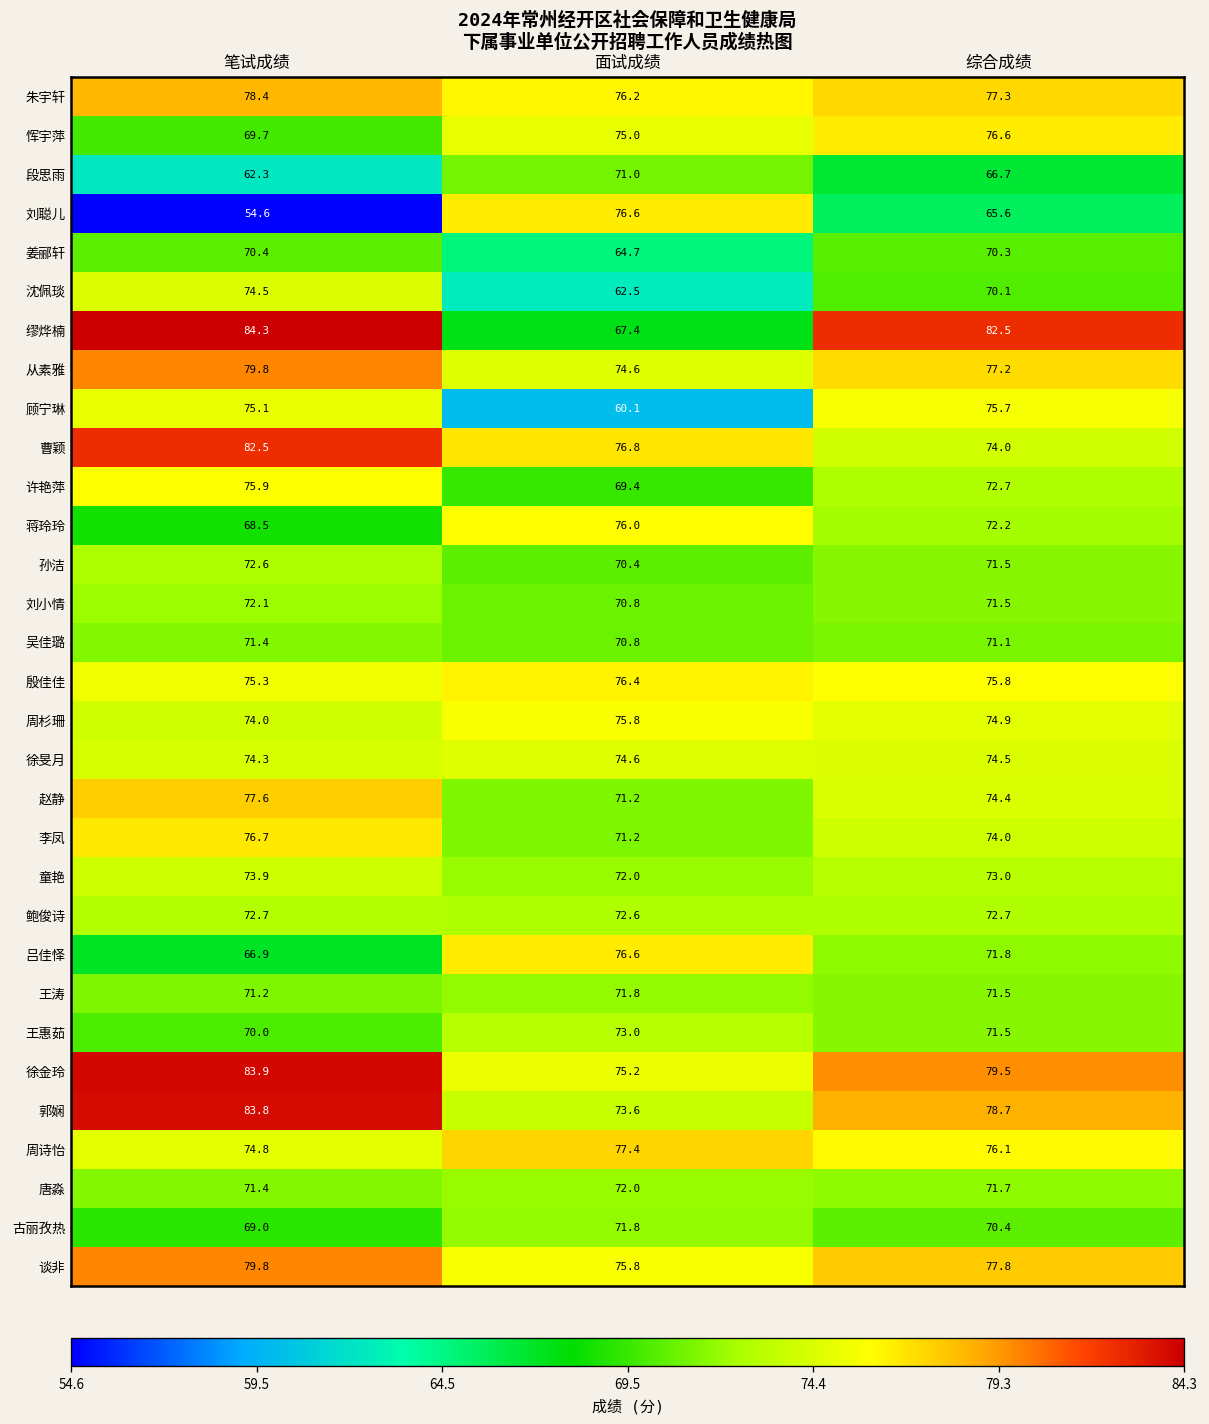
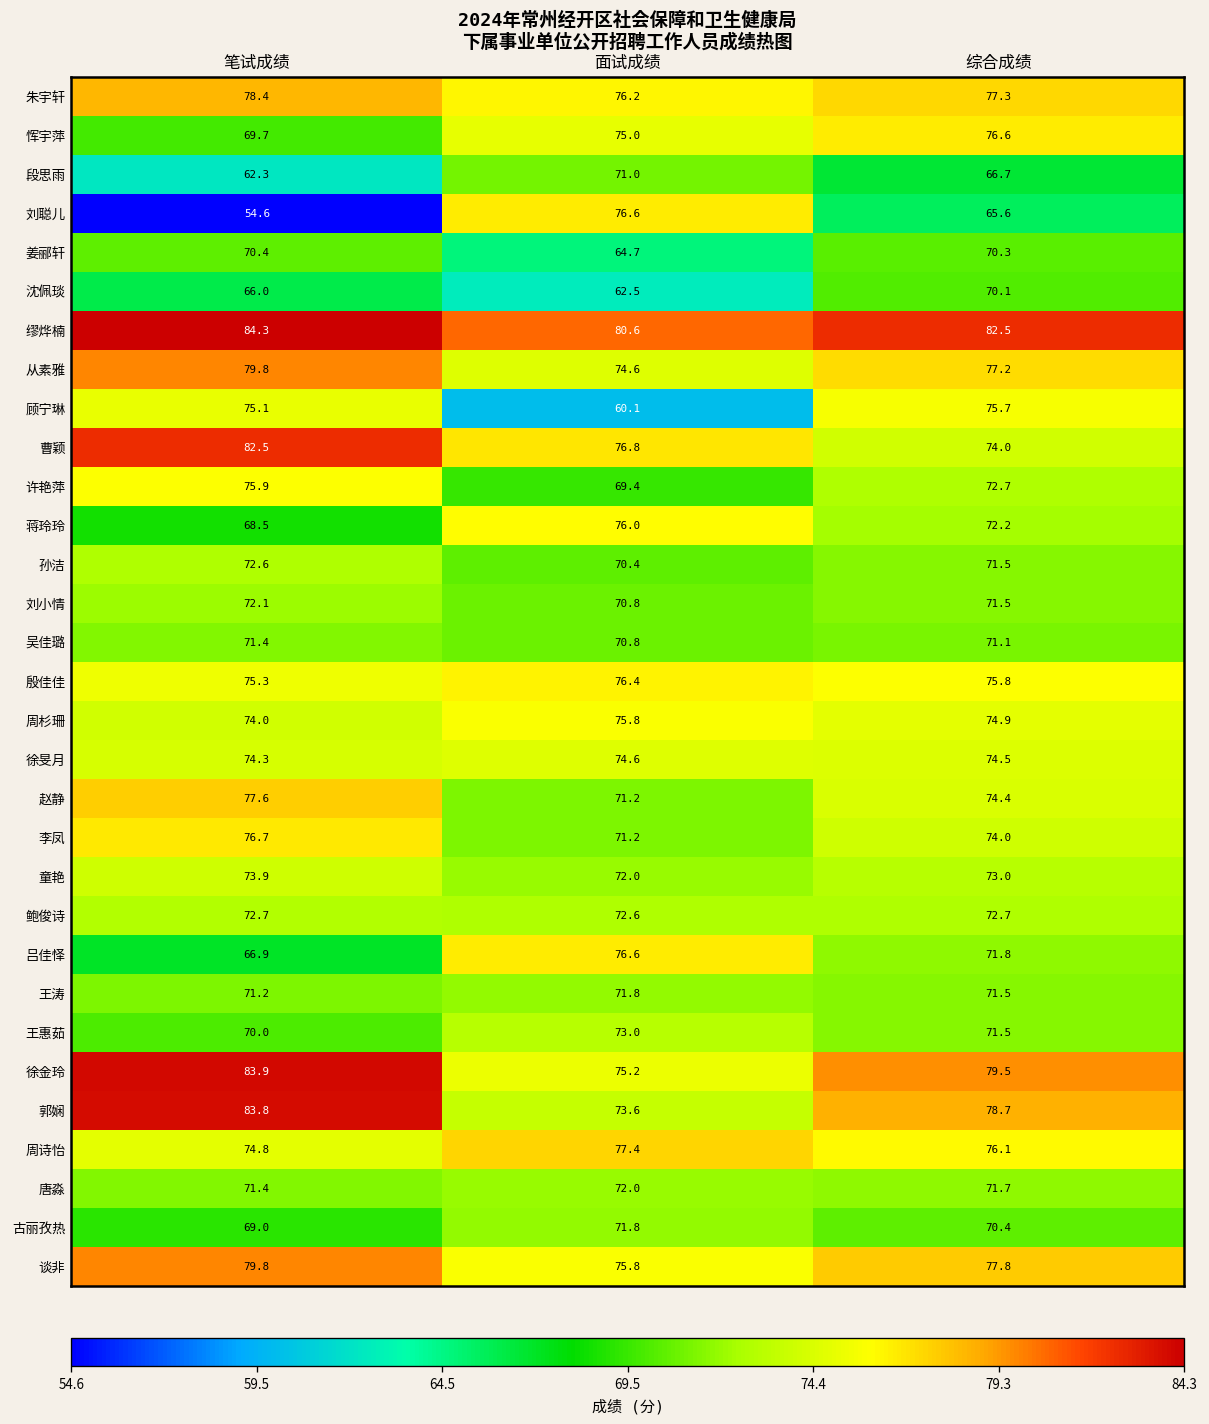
  {
    "朱宇轩": {
      "笔试成绩": 78.4,
      "面试成绩": 76.2,
      "综合成绩": 77.3
    },
    "恽宇萍": {
      "笔试成绩": 69.7,
      "面试成绩": 75.0,
      "综合成绩": 76.6
    },
    "段思雨": {
      "笔试成绩": 62.3,
      "面试成绩": 71.0,
      "综合成绩": 66.7
    },
    "刘聪儿": {
      "笔试成绩": 54.6,
      "面试成绩": 76.6,
      "综合成绩": 65.6
    },
    "姜郦轩": {
      "笔试成绩": 70.4,
      "面试成绩": 64.7,
      "综合成绩": 70.3
    },
    "沈佩琰": {
-     "笔试成绩": 74.5,
+     "笔试成绩": 66.0,
      "面试成绩": 62.5,
      "综合成绩": 70.1
    },
    "缪烨楠": {
      "笔试成绩": 84.3,
-     "面试成绩": 67.4,
+     "面试成绩": 80.6,
      "综合成绩": 82.5
    },
    "从素雅": {
      "笔试成绩": 79.8,
      "面试成绩": 74.6,
      "综合成绩": 77.2
    },
    "顾宁琳": {
      "笔试成绩": 75.1,
      "面试成绩": 60.1,
      "综合成绩": 75.7
    },
    "曹颖": {
      "笔试成绩": 82.5,
      "面试成绩": 76.8,
      "综合成绩": 74.0
    },
    "许艳萍": {
      "笔试成绩": 75.9,
      "面试成绩": 69.4,
      "综合成绩": 72.7
    },
    "蒋玲玲": {
      "笔试成绩": 68.5,
      "面试成绩": 76.0,
      "综合成绩": 72.2
    },
    "孙洁": {
      "笔试成绩": 72.6,
      "面试成绩": 70.4,
      "综合成绩": 71.5
    },
    "刘小情": {
      "笔试成绩": 72.1,
      "面试成绩": 70.8,
      "综合成绩": 71.5
    },
    "吴佳璐": {
      "笔试成绩": 71.4,
      "面试成绩": 70.8,
      "综合成绩": 71.1
    },
    "殷佳佳": {
      "笔试成绩": 75.3,
      "面试成绩": 76.4,
      "综合成绩": 75.8
    },
    "周杉珊": {
      "笔试成绩": 74.0,
      "面试成绩": 75.8,
      "综合成绩": 74.9
    },
    "徐旻月": {
      "笔试成绩": 74.3,
      "面试成绩": 74.6,
      "综合成绩": 74.5
    },
    "赵静": {
      "笔试成绩": 77.6,
      "面试成绩": 71.2,
      "综合成绩": 74.4
    },
    "李凤": {
      "笔试成绩": 76.7,
      "面试成绩": 71.2,
      "综合成绩": 74.0
    },
    "童艳": {
      "笔试成绩": 73.9,
      "面试成绩": 72.0,
      "综合成绩": 73.0
    },
    "鲍俊诗": {
      "笔试成绩": 72.7,
      "面试成绩": 72.6,
      "综合成绩": 72.7
    },
    "吕佳怿": {
      "笔试成绩": 66.9,
      "面试成绩": 76.6,
      "综合成绩": 71.8
    },
    "王涛": {
      "笔试成绩": 71.2,
      "面试成绩": 71.8,
      "综合成绩": 71.5
    },
    "王惠茹": {
      "笔试成绩": 70.0,
      "面试成绩": 73.0,
      "综合成绩": 71.5
    },
    "徐金玲": {
      "笔试成绩": 83.9,
      "面试成绩": 75.2,
      "综合成绩": 79.5
    },
    "郭娴": {
      "笔试成绩": 83.8,
      "面试成绩": 73.6,
      "综合成绩": 78.7
    },
    "周诗怡": {
      "笔试成绩": 74.8,
      "面试成绩": 77.4,
      "综合成绩": 76.1
    },
    "唐淼": {
      "笔试成绩": 71.4,
      "面试成绩": 72.0,
      "综合成绩": 71.7
    },
    "古丽孜热": {
      "笔试成绩": 69.0,
      "面试成绩": 71.8,
      "综合成绩": 70.4
    },
    "谈非": {
      "笔试成绩": 79.8,
      "面试成绩": 75.8,
      "综合成绩": 77.8
    }
  }
